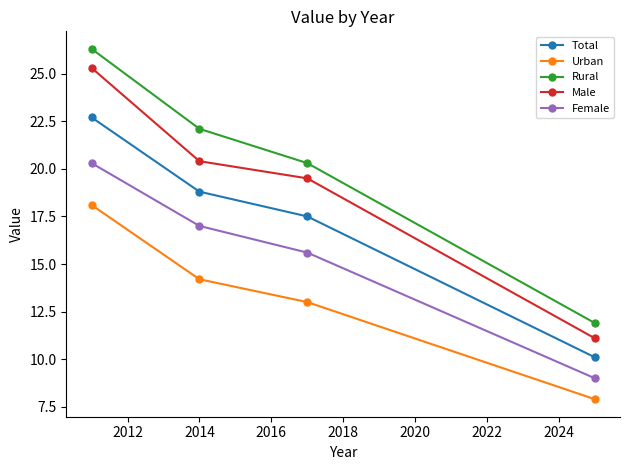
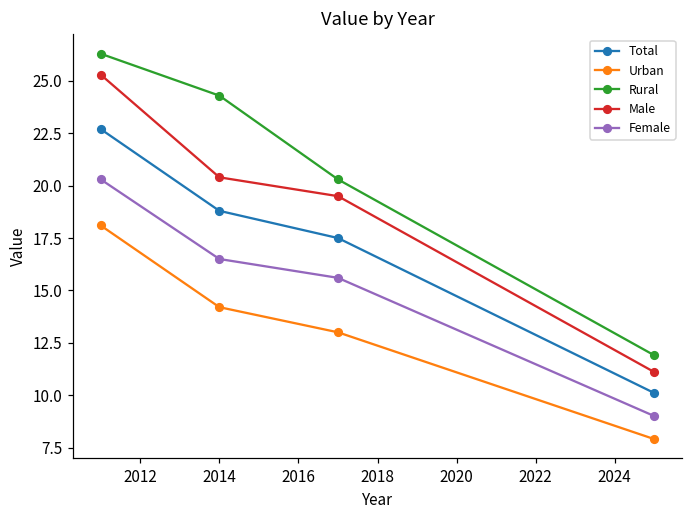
  {
    "Total": {
      "2014": 18.8
    },
    "Urban": {
      "2014": 14.2
    },
    "Rural": {
-     "2014": 22.1
+     "2014": 24.3
    },
    "Male": {
      "2014": 20.4
    },
    "Female": {
-     "2014": 17.0
+     "2014": 16.5
    }
  }
